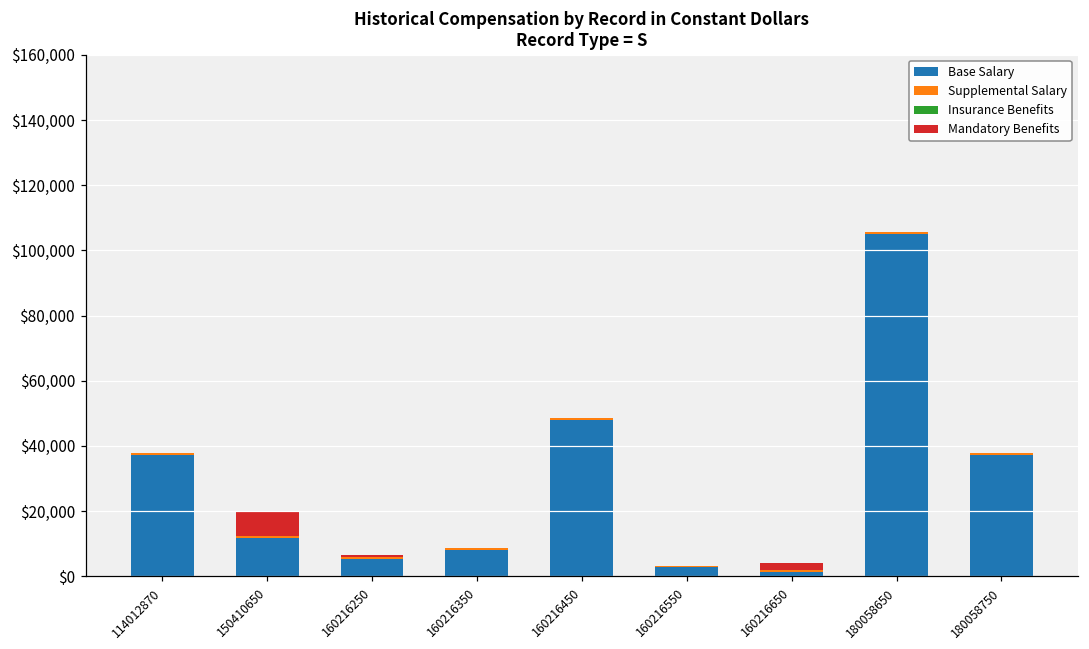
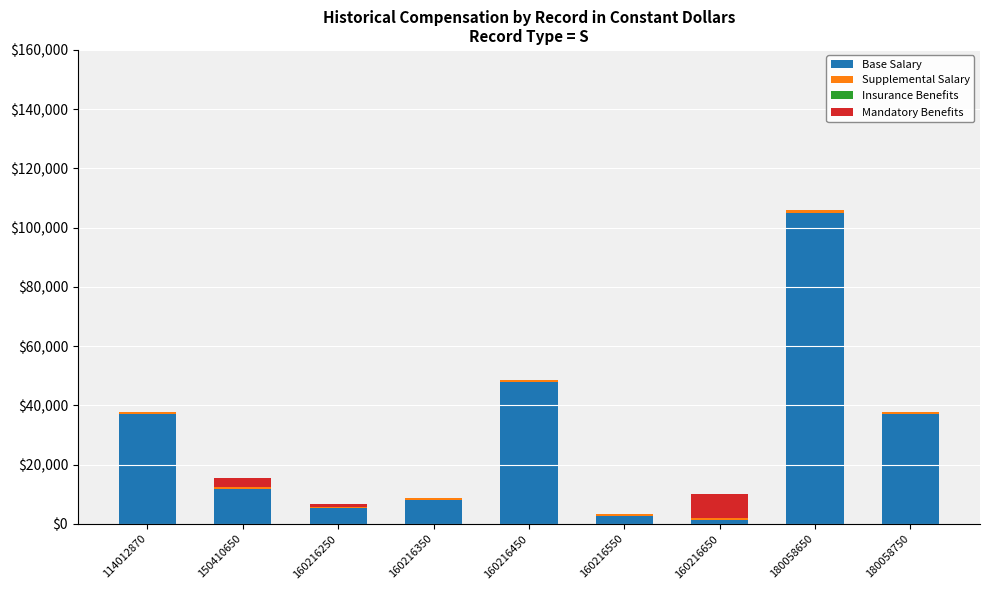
  {
    "Base Salary": {
      "114012870": "$37,000",
      "150410650": "$12,000",
      "160216250": "$5,000",
      "160216350": "$8,000",
      "160216450": "$48,000",
      "160216550": "$3,000",
      "160216650": "$1,000",
      "180058650": "$105,000",
      "180058750": "$37,000"
    },
    "Insurance Benefits": {
      "114012870": "$0",
      "150410650": "$0",
      "160216250": "$0",
      "160216350": "$0",
      "160216450": "$0",
      "160216550": "$0",
      "160216650": "$0",
      "180058650": "$0",
      "180058750": "$0"
    },
    "Mandatory Benefits": {
-     "150410650": "$8,000",
+     "150410650": "$3,000",
      "160216350": "$0",
      "160216450": "$0",
      "160216550": "$0",
-     "160216650": "$2,000",
+     "160216650": "$8,000",
      "180058650": "$0"
    }
  }
